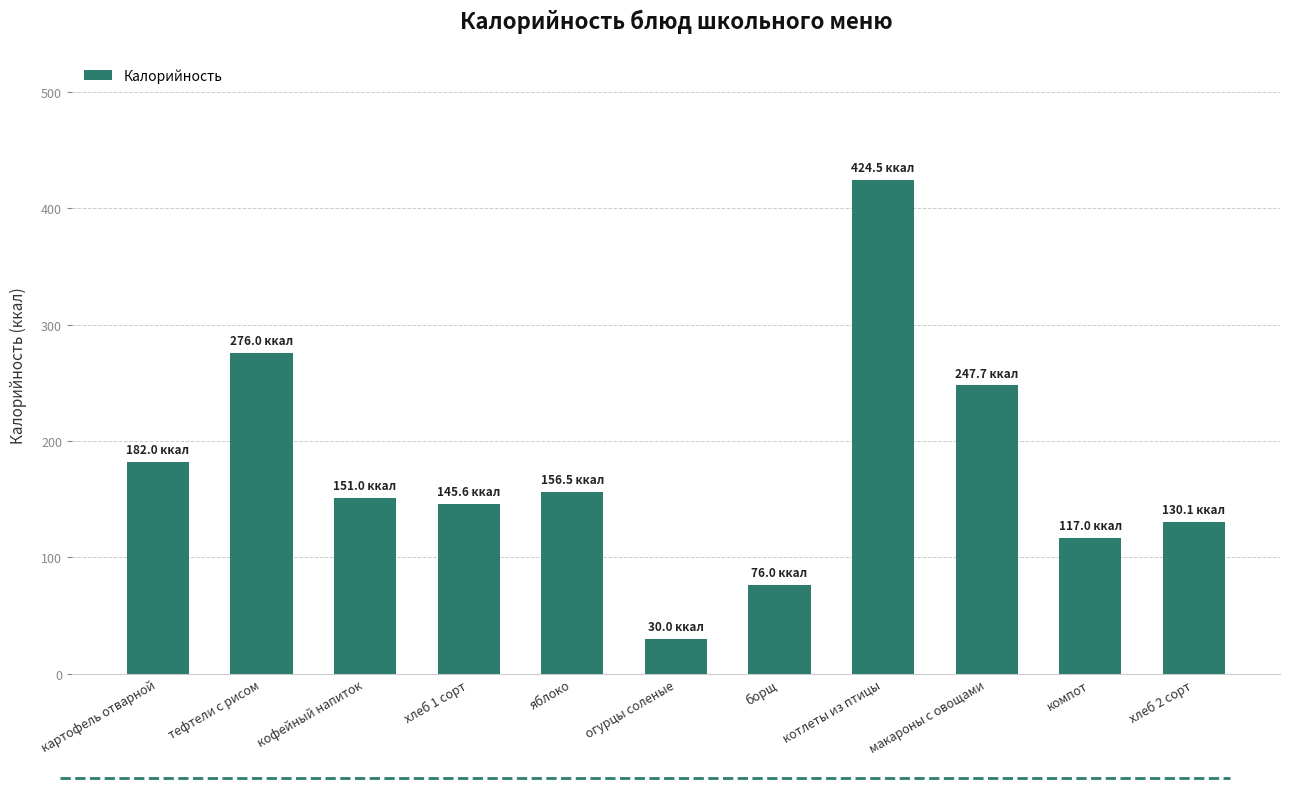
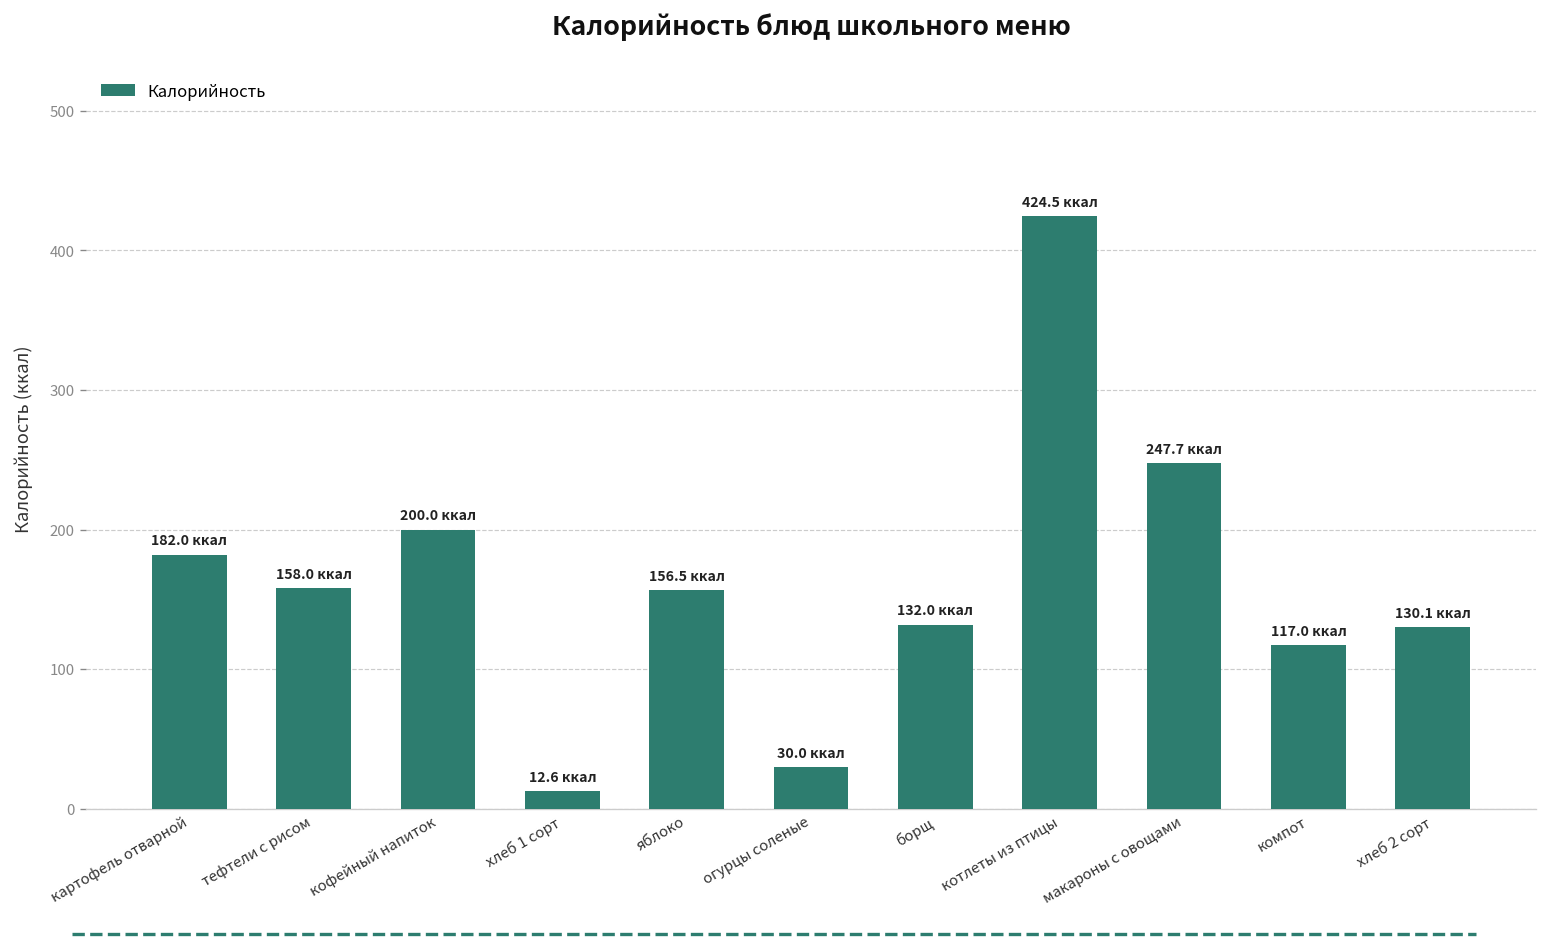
  {
    "картофель отварной": 182.0,
-   "тефтели с рисом": 276.0,
-   "кофейный напиток": 151.0,
-   "хлеб 1 сорт": 145.6,
+   "тефтели с рисом": 158.0,
+   "кофейный напиток": 200.0,
+   "хлеб 1 сорт": 12.6,
    "яблоко": 156.5,
    "огурцы соленые": 30.0,
-   "борщ": 76.0,
+   "борщ": 132.0,
    "котлеты из птицы": 424.5,
    "макароны с овощами": 247.7,
    "компот": 117.0,
    "хлеб 2 сорт": 130.1
  }
